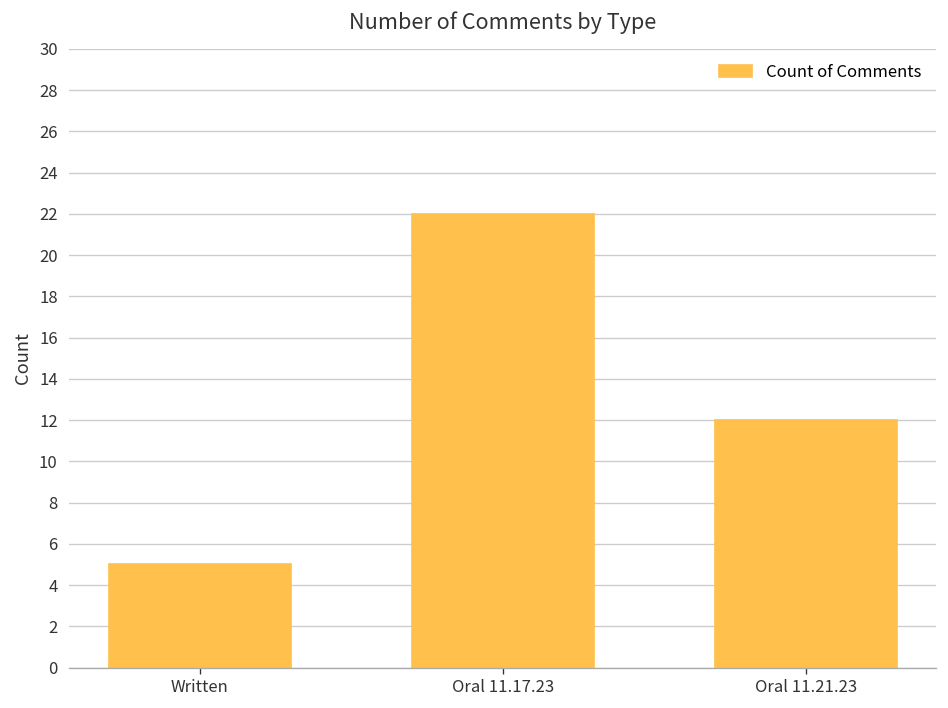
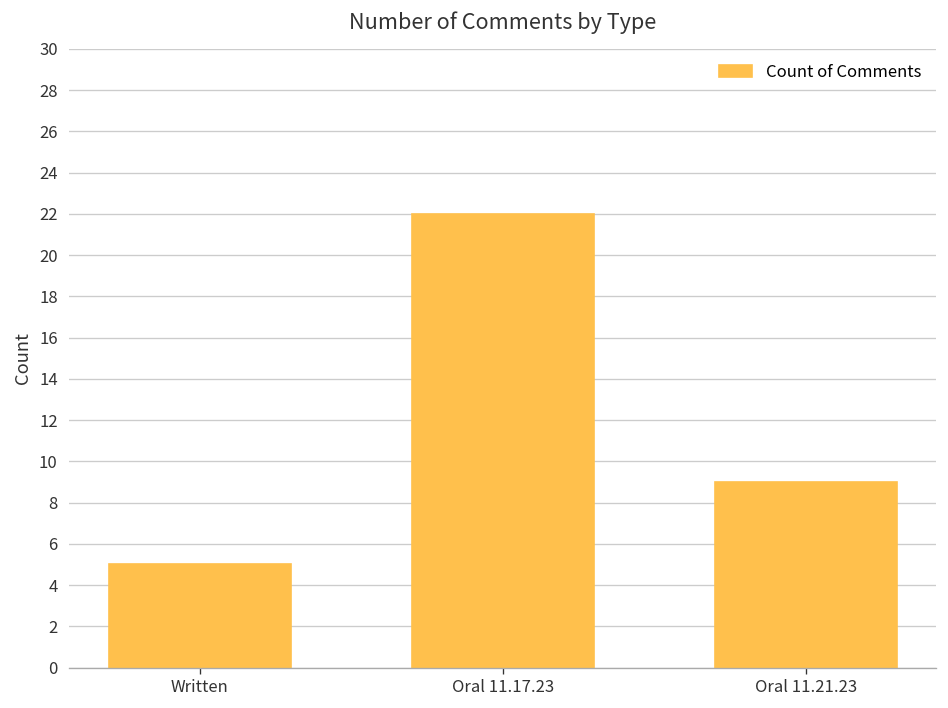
  {
    "Written": 5,
    "Oral 11.17.23": 22,
-   "Oral 11.21.23": 12
+   "Oral 11.21.23": 9
  }
